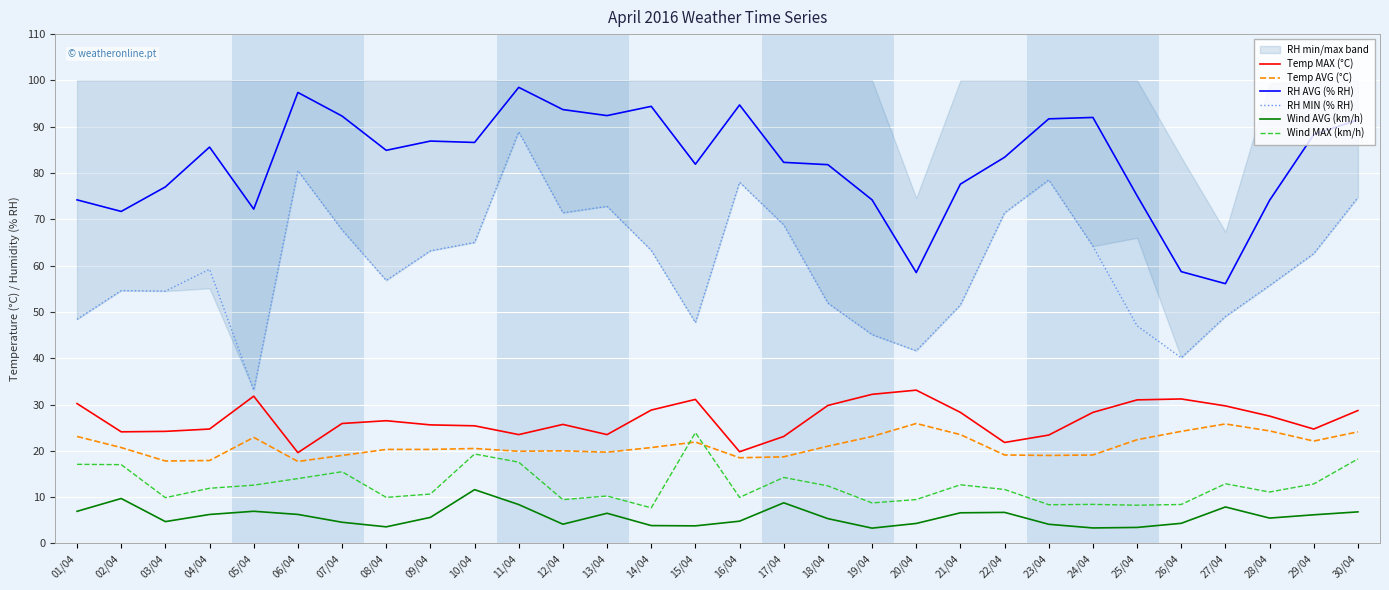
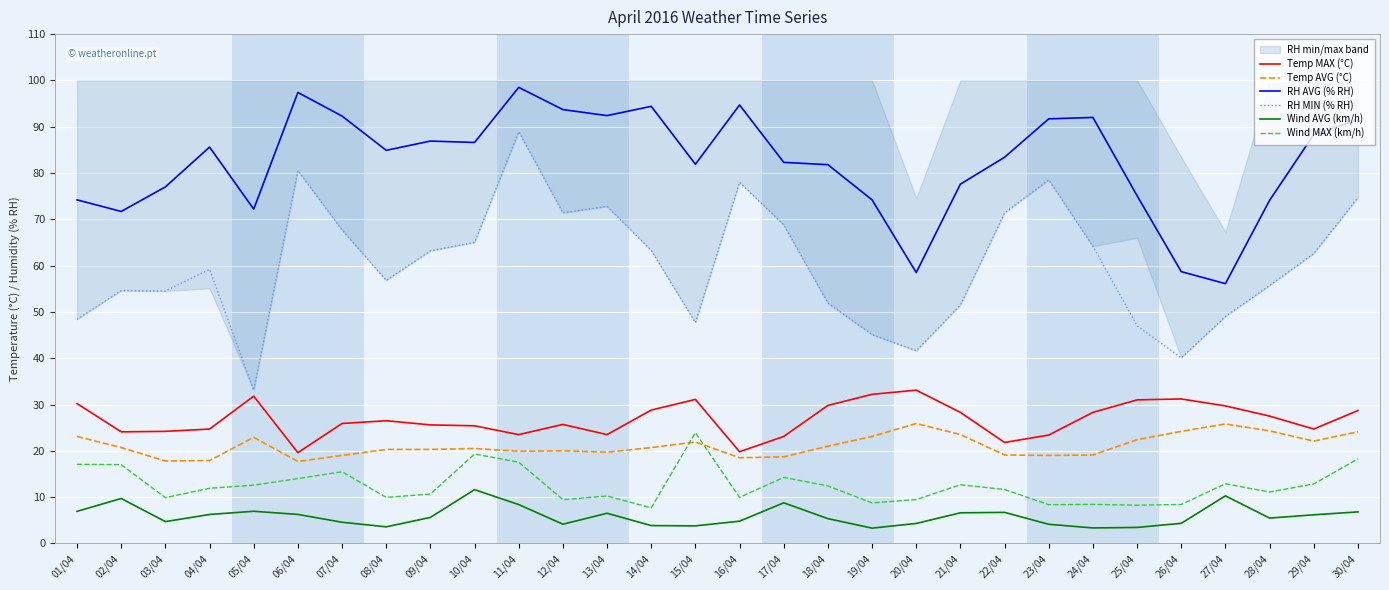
  {
    "Temp MAX (°C)": {
      "01/04": 30,
      "02/04": 24,
      "03/04": 24,
      "04/04": 25,
      "05/04": 32,
      "06/04": 20,
      "07/04": 26,
      "08/04": 27,
      "09/04": 26,
      "10/04": 25,
      "11/04": 24,
      "12/04": 26,
      "13/04": 24,
      "14/04": 29,
      "15/04": 31,
      "16/04": 20,
      "17/04": 23,
      "18/04": 30,
      "19/04": 32,
      "20/04": 33,
      "21/04": 28,
      "22/04": 22,
      "23/04": 23,
      "24/04": 28,
      "25/04": 31,
      "26/04": 31,
      "27/04": 30,
      "28/04": 28,
      "29/04": 25,
      "30/04": 29
    },
    "Temp AVG (°C)": {
      "01/04": 23,
      "02/04": 21,
      "03/04": 18,
      "04/04": 18,
      "05/04": 23,
      "06/04": 18,
      "07/04": 19,
      "08/04": 20,
      "09/04": 20,
      "10/04": 21,
      "11/04": 20,
      "12/04": 20,
      "13/04": 20,
      "14/04": 21,
      "15/04": 22,
      "16/04": 19,
      "17/04": 19,
      "18/04": 21,
      "19/04": 23,
      "20/04": 26,
      "21/04": 24,
      "22/04": 19,
      "23/04": 19,
      "24/04": 19,
      "25/04": 22,
      "26/04": 24,
      "27/04": 26,
      "28/04": 24,
      "29/04": 22,
      "30/04": 24
    },
    "RH AVG (% RH)": {
      "01/04": 74,
      "02/04": 72,
      "03/04": 77,
      "04/04": 86,
      "05/04": 72,
      "06/04": 97,
      "07/04": 92,
      "08/04": 85,
      "09/04": 87,
      "10/04": 87,
      "11/04": 99,
      "12/04": 94,
      "13/04": 92,
      "14/04": 94,
      "15/04": 82,
      "16/04": 95,
      "17/04": 82,
      "18/04": 82,
      "19/04": 74,
      "20/04": 59,
      "21/04": 78,
      "22/04": 83,
      "23/04": 92,
      "24/04": 92,
      "25/04": 75,
      "26/04": 59,
      "27/04": 56,
      "28/04": 74
    },
    "RH MIN (% RH)": {
      "01/04": 48,
      "02/04": 55,
      "03/04": 55,
      "04/04": 59,
      "05/04": 33,
      "06/04": 81,
      "07/04": 68,
      "08/04": 57,
      "09/04": 63,
      "10/04": 65,
      "11/04": 89,
      "12/04": 71,
      "13/04": 73,
      "14/04": 63,
      "15/04": 48,
      "16/04": 78,
      "17/04": 69,
      "18/04": 52,
      "19/04": 45,
      "20/04": 42,
      "21/04": 52,
      "22/04": 71,
      "23/04": 79,
      "24/04": 64,
      "25/04": 47,
      "26/04": 40,
      "27/04": 49,
      "28/04": 56,
      "29/04": 63,
      "30/04": 75
    },
    "Wind AVG (km/h)": {
      "01/04": 7,
      "02/04": 10,
      "03/04": 5,
      "04/04": 6,
      "05/04": 7,
      "06/04": 6,
      "07/04": 5,
      "08/04": 4,
      "09/04": 6,
      "10/04": 12,
      "11/04": 8,
      "12/04": 4,
      "13/04": 7,
      "14/04": 4,
      "15/04": 4,
      "16/04": 5,
      "17/04": 9,
      "18/04": 5,
      "19/04": 3,
      "20/04": 4,
      "21/04": 7,
      "22/04": 7,
      "23/04": 4,
      "24/04": 3,
      "25/04": 3,
      "26/04": 4,
-     "27/04": 8,
+     "27/04": 10,
      "28/04": 5,
      "29/04": 6,
      "30/04": 7
    },
    "Wind MAX (km/h)": {
      "01/04": 17,
      "02/04": 17,
      "03/04": 10,
      "04/04": 12,
      "05/04": 13,
      "06/04": 14,
      "07/04": 15,
      "08/04": 10,
      "09/04": 11,
      "10/04": 19,
      "11/04": 18,
      "12/04": 9,
      "13/04": 10,
      "14/04": 8,
      "15/04": 24,
      "16/04": 10,
      "17/04": 14,
      "18/04": 12,
      "19/04": 9,
      "20/04": 9,
      "21/04": 13,
      "22/04": 12,
      "23/04": 8,
      "24/04": 8,
      "25/04": 8,
      "26/04": 8,
      "27/04": 13,
      "28/04": 11,
      "29/04": 13,
      "30/04": 18
    }
  }
